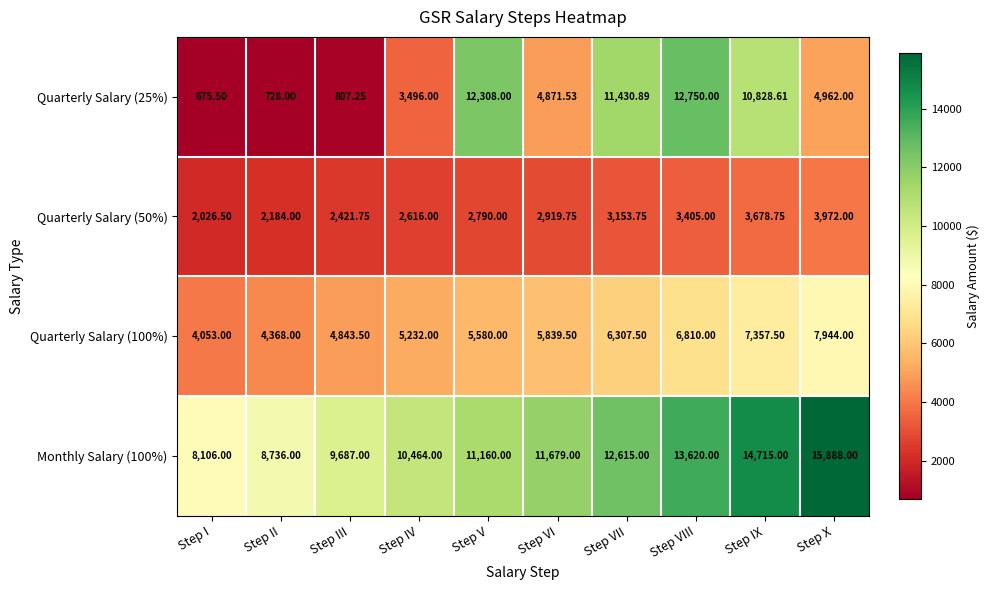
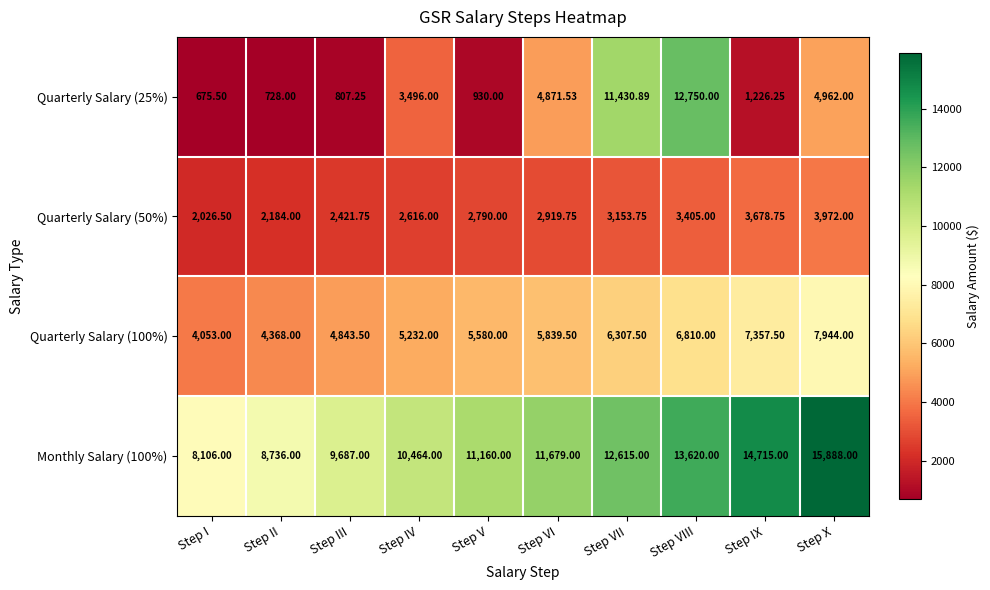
  {
    "Quarterly Salary (25%)": {
      "Step I": "675.50",
      "Step II": "728.00",
      "Step III": "807.25",
      "Step IV": "3,496.00",
-     "Step V": "12,308.00",
+     "Step V": "930.00",
      "Step VI": "4,871.53",
      "Step VII": "11,430.89",
      "Step VIII": "12,750.00",
-     "Step IX": "10,828.61",
+     "Step IX": "1,226.25",
      "Step X": "4,962.00"
    },
    "Quarterly Salary (50%)": {
      "Step I": "2,026.50",
      "Step II": "2,184.00",
      "Step III": "2,421.75",
      "Step IV": "2,616.00",
      "Step V": "2,790.00",
      "Step VI": "2,919.75",
      "Step VII": "3,153.75",
      "Step VIII": "3,405.00",
      "Step IX": "3,678.75",
      "Step X": "3,972.00"
    },
    "Quarterly Salary (100%)": {
      "Step I": "4,053.00",
      "Step II": "4,368.00",
      "Step III": "4,843.50",
      "Step IV": "5,232.00",
      "Step V": "5,580.00",
      "Step VI": "5,839.50",
      "Step VII": "6,307.50",
      "Step VIII": "6,810.00",
      "Step IX": "7,357.50",
      "Step X": "7,944.00"
    },
    "Monthly Salary (100%)": {
      "Step I": "8,106.00",
      "Step II": "8,736.00",
      "Step III": "9,687.00",
      "Step IV": "10,464.00",
      "Step V": "11,160.00",
      "Step VI": "11,679.00",
      "Step VII": "12,615.00",
      "Step VIII": "13,620.00",
      "Step IX": "14,715.00",
      "Step X": "15,888.00"
    }
  }
